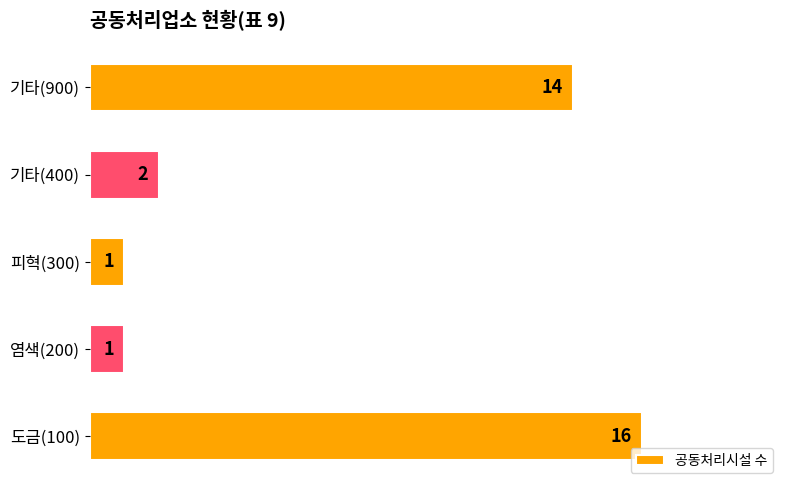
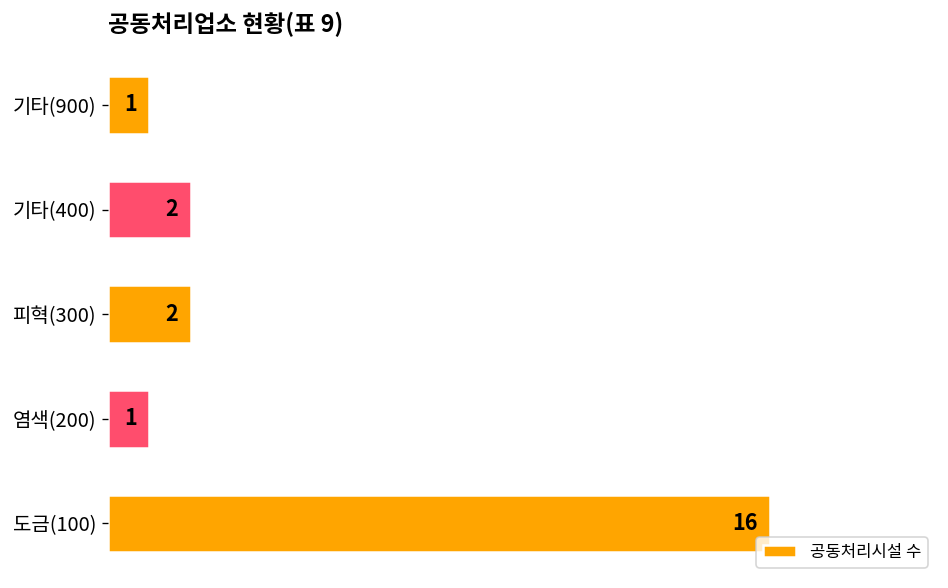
  {
-   "기타(900)": 14,
+   "기타(900)": 1,
    "기타(400)": 2,
-   "피혁(300)": 1,
+   "피혁(300)": 2,
    "염색(200)": 1,
    "도금(100)": 16
  }
